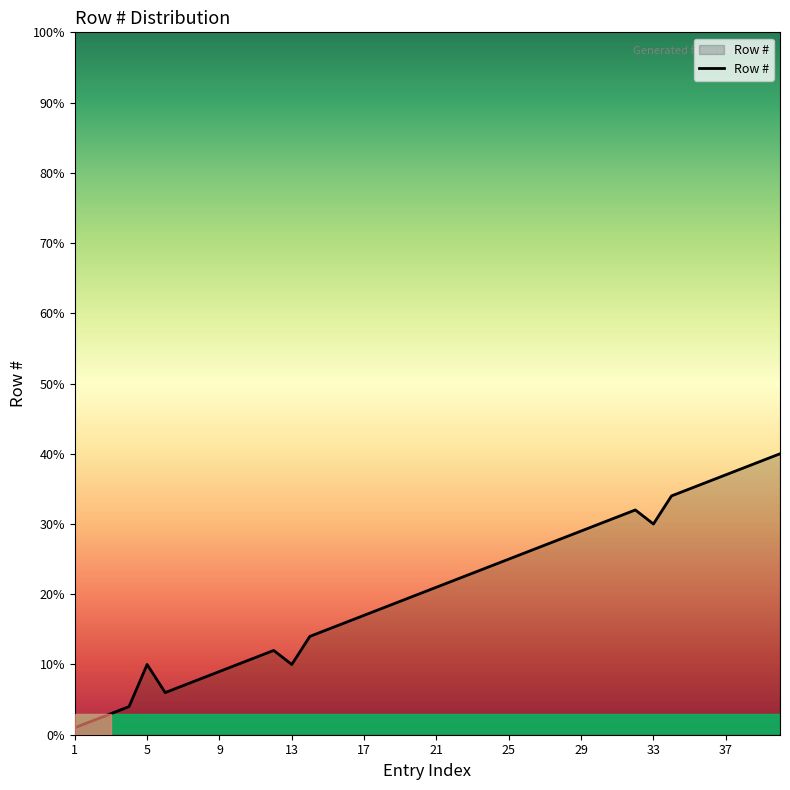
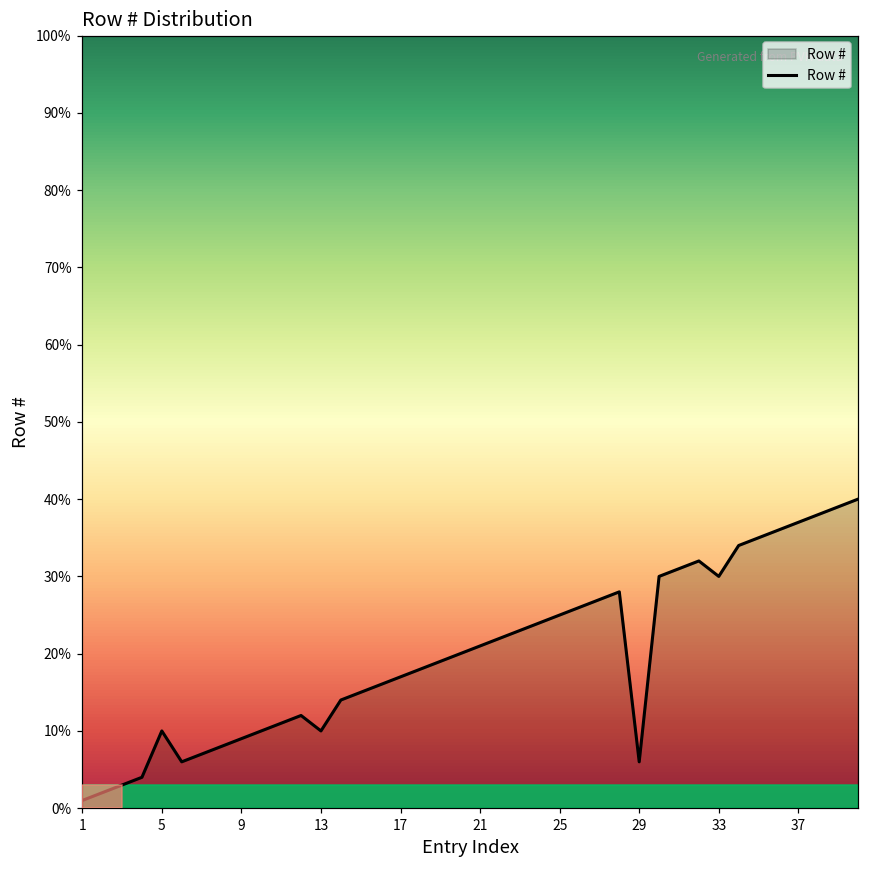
  {
    "5": "10%",
    "9": "9%",
    "13": "10%",
    "17": "17%",
    "21": "21%",
    "25": "25%",
-   "29": "29%",
+   "29": "6%",
    "33": "30%",
    "37": "37%"
  }
